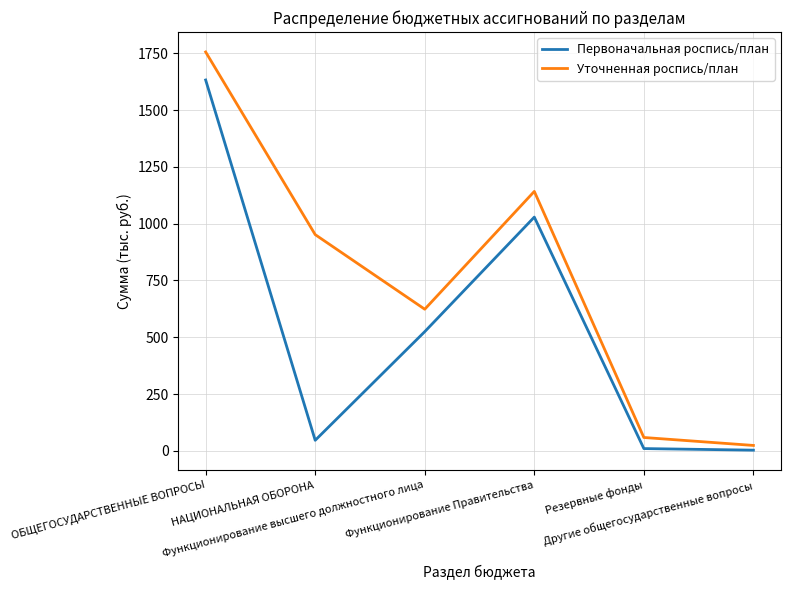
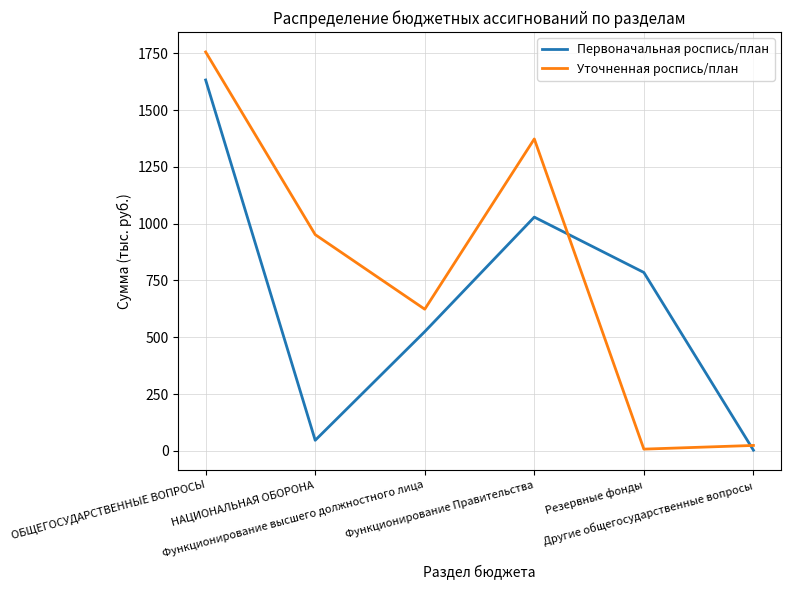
  {
    "Первоначальная роспись/план": {
      "ОБЩЕГОСУДАРСТВЕННЫЕ ВОПРОСЫ": 1630,
      "НАЦИОНАЛЬНАЯ ОБОРОНА": 50,
      "Функционирование высшего должностного лица": 520,
      "Функционирование Правительства": 1030,
-     "Резервные фонды": 10,
+     "Резервные фонды": 790,
      "Другие общегосударственные вопросы": 0
    },
    "Уточненная роспись/план": {
      "ОБЩЕГОСУДАРСТВЕННЫЕ ВОПРОСЫ": 1760,
      "НАЦИОНАЛЬНАЯ ОБОРОНА": 950,
      "Функционирование высшего должностного лица": 620,
-     "Функционирование Правительства": 1140,
-     "Резервные фонды": 60,
+     "Функционирование Правительства": 1370,
+     "Резервные фонды": 10,
      "Другие общегосударственные вопросы": 20
    }
  }
